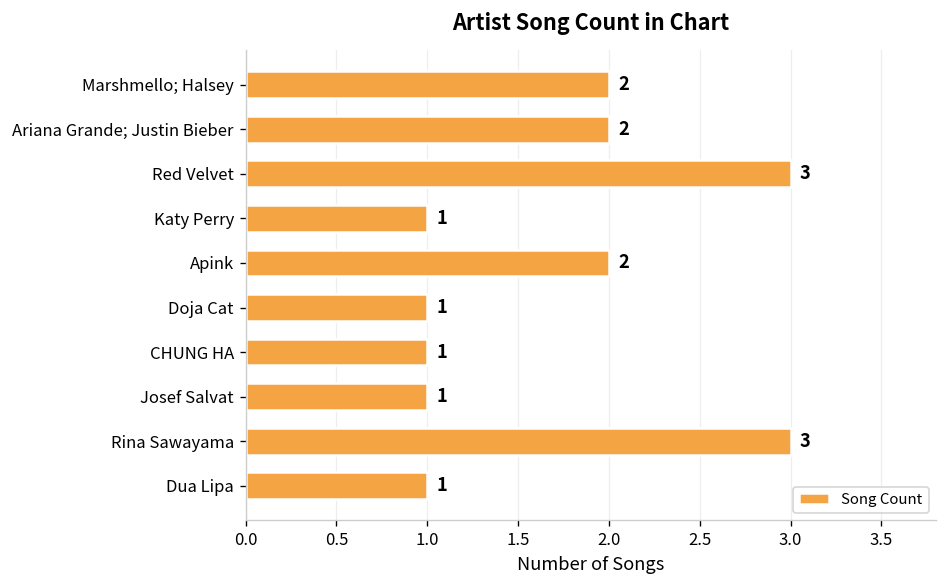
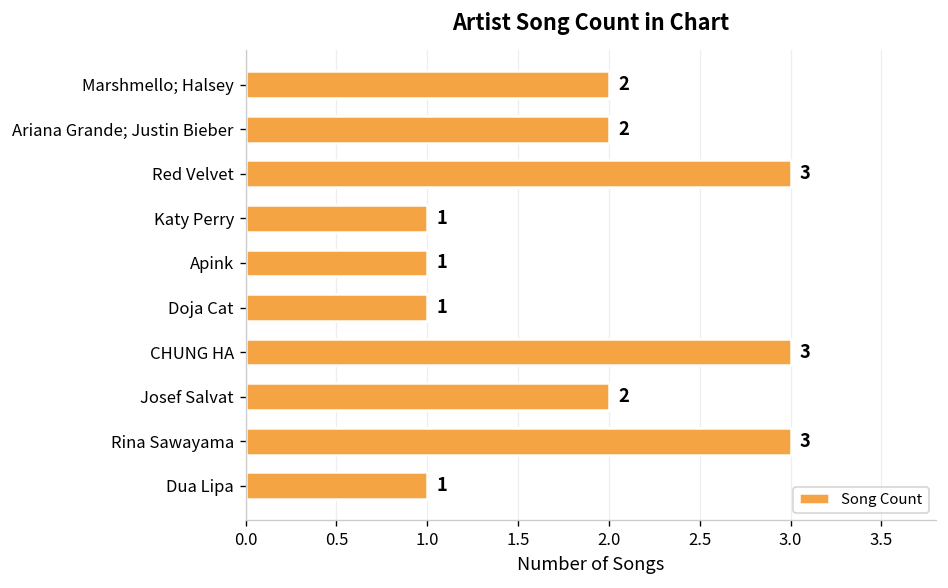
  {
    "Marshmello; Halsey": 2,
    "Ariana Grande; Justin Bieber": 2,
    "Red Velvet": 3,
    "Katy Perry": 1,
-   "Apink": 2,
+   "Apink": 1,
    "Doja Cat": 1,
-   "CHUNG HA": 1,
-   "Josef Salvat": 1,
+   "CHUNG HA": 3,
+   "Josef Salvat": 2,
    "Rina Sawayama": 3,
    "Dua Lipa": 1
  }
